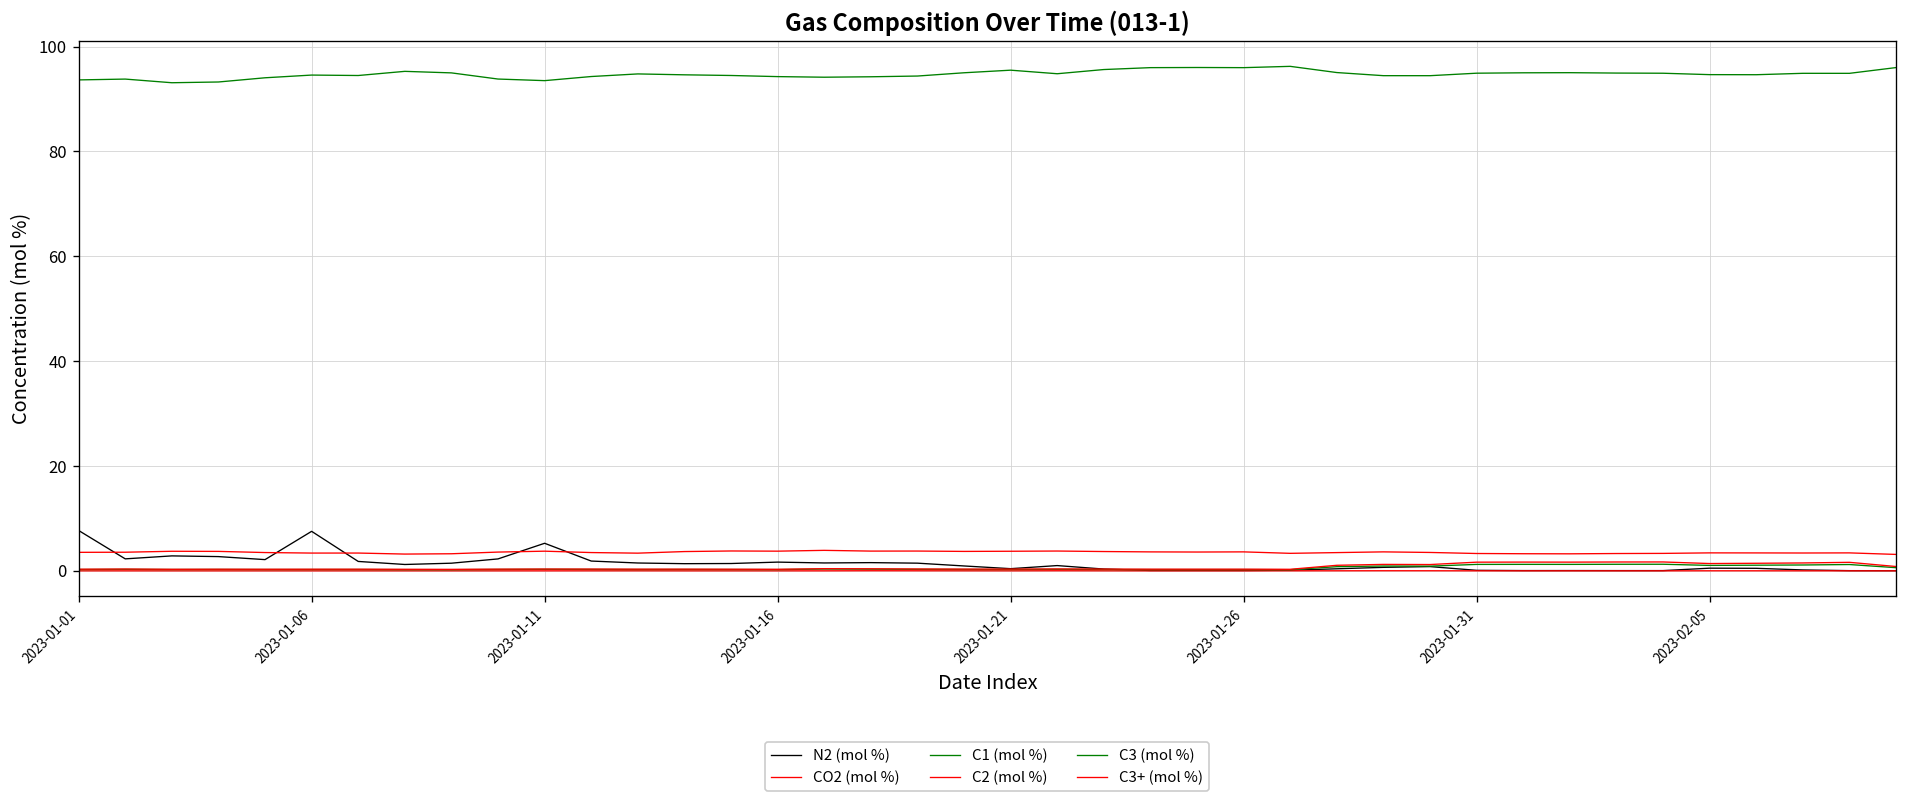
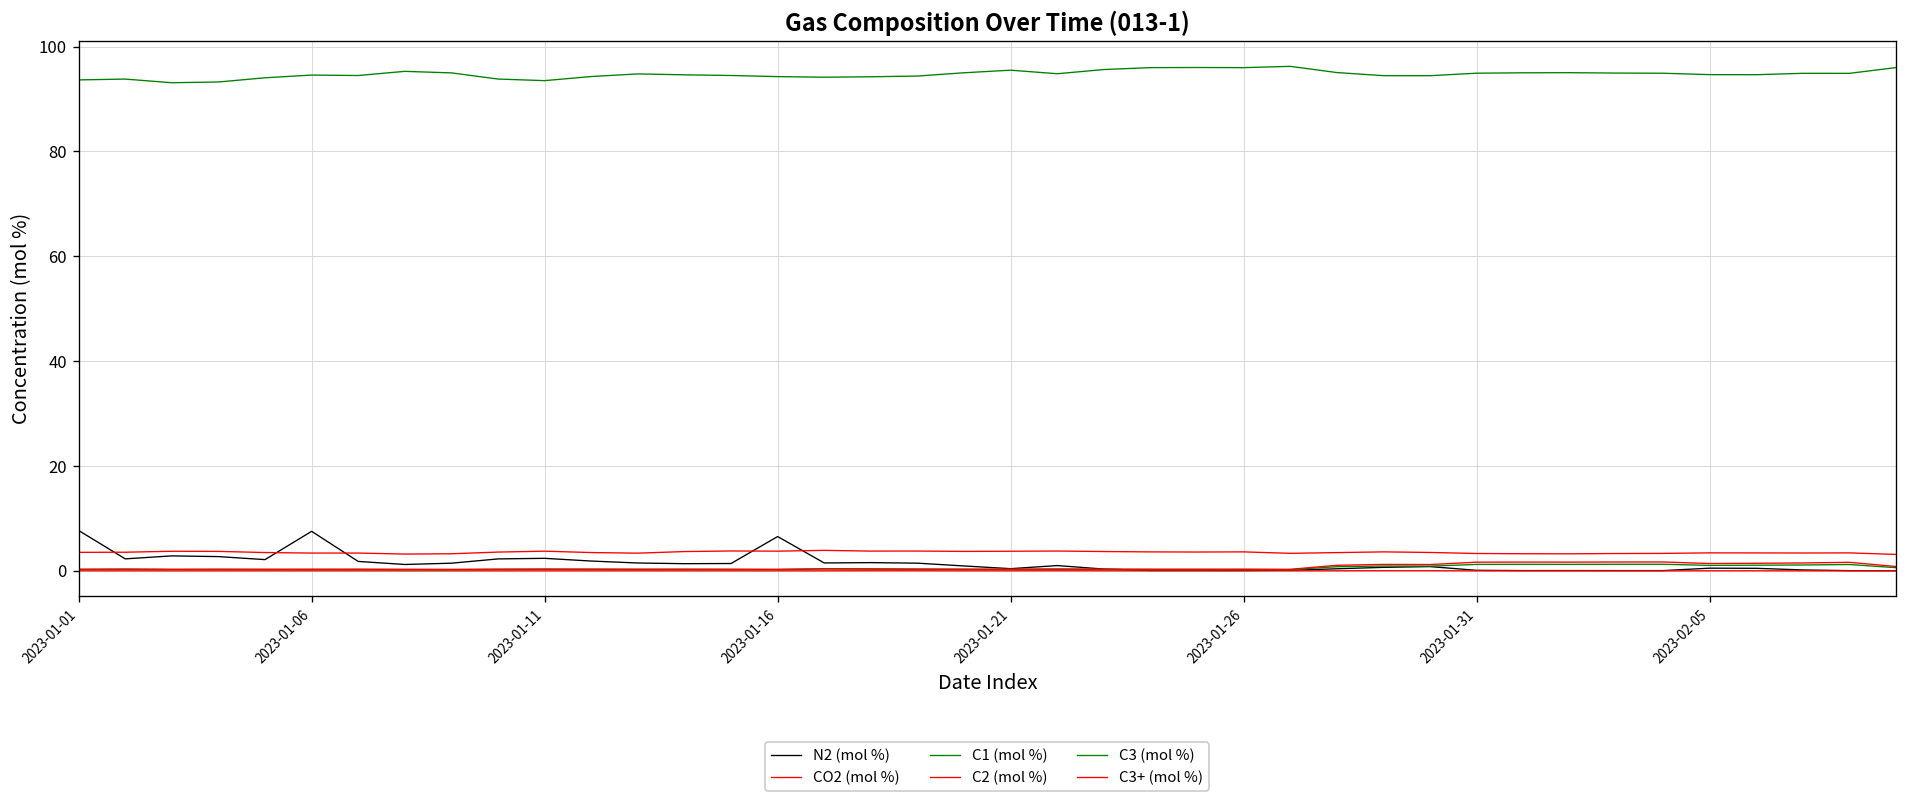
  {
    "N2 (mol %)": {
      "2023-01-01": 8,
      "2023-01-06": 8,
-     "2023-01-11": 5,
-     "2023-01-16": 2
+     "2023-01-11": 2,
+     "2023-01-16": 7
    }
  }
